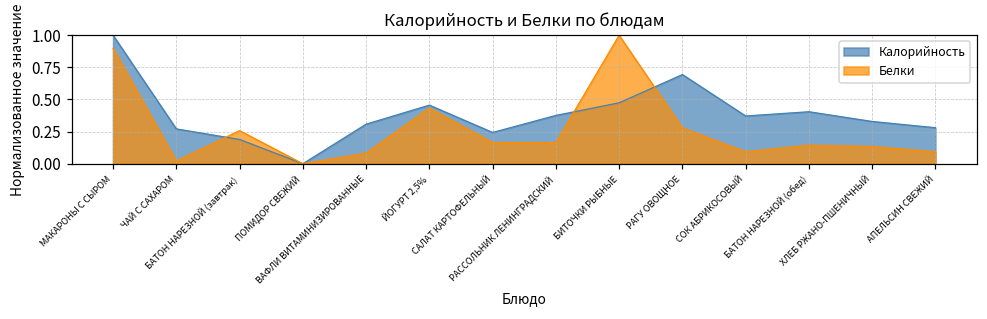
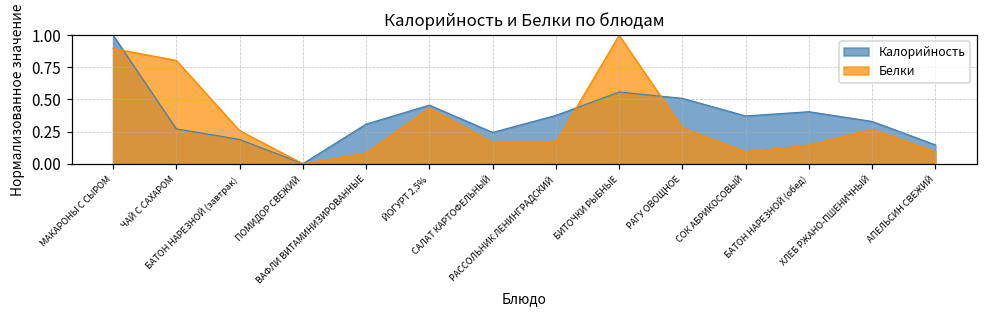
  {
    "Калорийность": {
      "МАКАРОНЫ С СЫРОМ": 1.00,
      "ЧАЙ С САХАРОМ": 0.27,
      "БАТОН НАРЕЗНОЙ (завтрак)": 0.19,
      "ВАФЛИ ВИТАМИНИЗИРОВАННЫЕ": 0.31,
      "ЙОГУРТ 2,5%": 0.46,
      "САЛАТ КАРТОФЕЛЬНЫЙ": 0.24,
      "РАССОЛЬНИК ЛЕНИНГРАДСКИЙ": 0.38,
-     "БИТОЧКИ РЫБНЫЕ": 0.47,
-     "РАГУ ОВОЩНОЕ": 0.69,
+     "БИТОЧКИ РЫБНЫЕ": 0.56,
+     "РАГУ ОВОЩНОЕ": 0.51,
      "СОК АБРИКОСОВЫЙ": 0.37,
      "БАТОН НАРЕЗНОЙ (обед)": 0.40,
      "ХЛЕБ РЖАНО-ПШЕНИЧНЫЙ": 0.33,
-     "АПЕЛЬСИН СВЕЖИЙ": 0.28
+     "АПЕЛЬСИН СВЕЖИЙ": 0.15
    },
    "Белки": {
      "МАКАРОНЫ С СЫРОМ": 0.90,
-     "ЧАЙ С САХАРОМ": 0.02,
+     "ЧАЙ С САХАРОМ": 0.80,
      "БАТОН НАРЕЗНОЙ (завтрак)": 0.26,
      "ВАФЛИ ВИТАМИНИЗИРОВАННЫЕ": 0.08,
      "ЙОГУРТ 2,5%": 0.43,
      "САЛАТ КАРТОФЕЛЬНЫЙ": 0.16,
      "РАССОЛЬНИК ЛЕНИНГРАДСКИЙ": 0.16,
      "БИТОЧКИ РЫБНЫЕ": 1.00,
      "РАГУ ОВОЩНОЕ": 0.28,
      "СОК АБРИКОСОВЫЙ": 0.09,
      "БАТОН НАРЕЗНОЙ (обед)": 0.14,
-     "ХЛЕБ РЖАНО-ПШЕНИЧНЫЙ": 0.13,
+     "ХЛЕБ РЖАНО-ПШЕНИЧНЫЙ": 0.27,
      "АПЕЛЬСИН СВЕЖИЙ": 0.09
    }
  }
